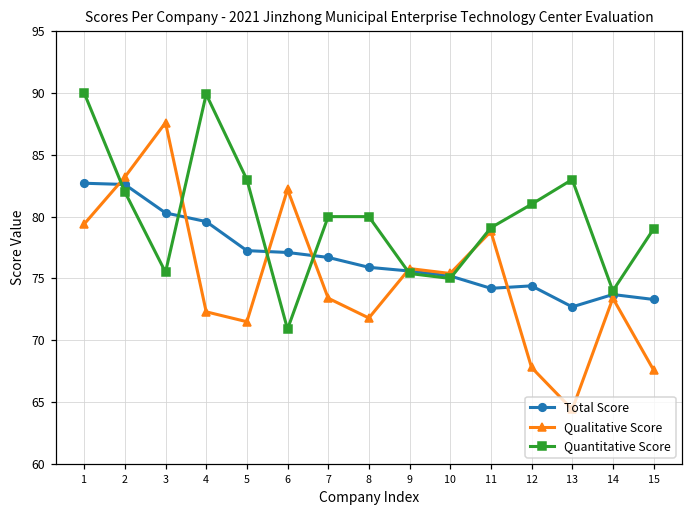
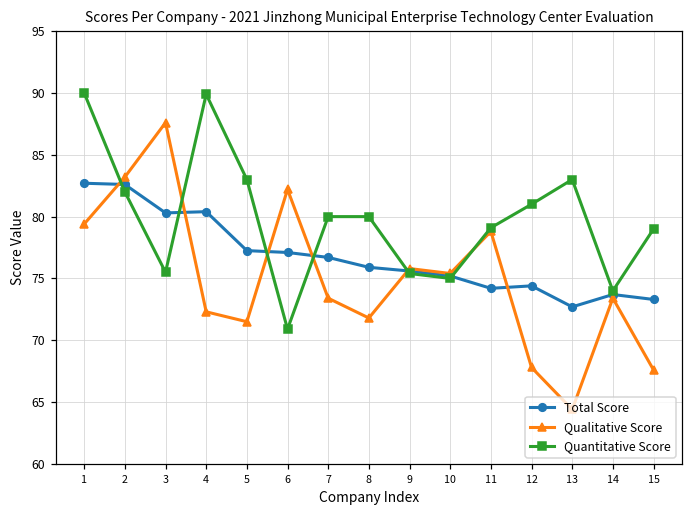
  {
    "Total Score": {
      "1": 82.7,
      "2": 82.6,
      "3": 80.3,
-     "4": 79.6,
+     "4": 80.4,
      "5": 77.3,
      "6": 77.1,
      "7": 76.7,
      "8": 75.9,
      "11": 74.2,
      "12": 74.4,
      "13": 72.7,
      "14": 73.7,
      "15": 73.3
    },
    "Qualitative Score": {
      "1": 79.4,
      "2": 83.2,
      "3": 87.6,
      "4": 72.3,
      "5": 71.5,
      "6": 82.2,
      "7": 73.4,
      "8": 71.8,
      "11": 78.8,
      "12": 67.8,
      "14": 73.4,
      "15": 67.6
    },
    "Quantitative Score": {
      "1": 90.0,
      "2": 82.0,
      "3": 75.5,
      "4": 89.9,
      "5": 83.0,
      "6": 70.9,
      "7": 80.0,
      "8": 80.0,
      "11": 79.1,
      "12": 81.0,
      "13": 83.0,
      "14": 74.0,
      "15": 79.0
    }
  }
